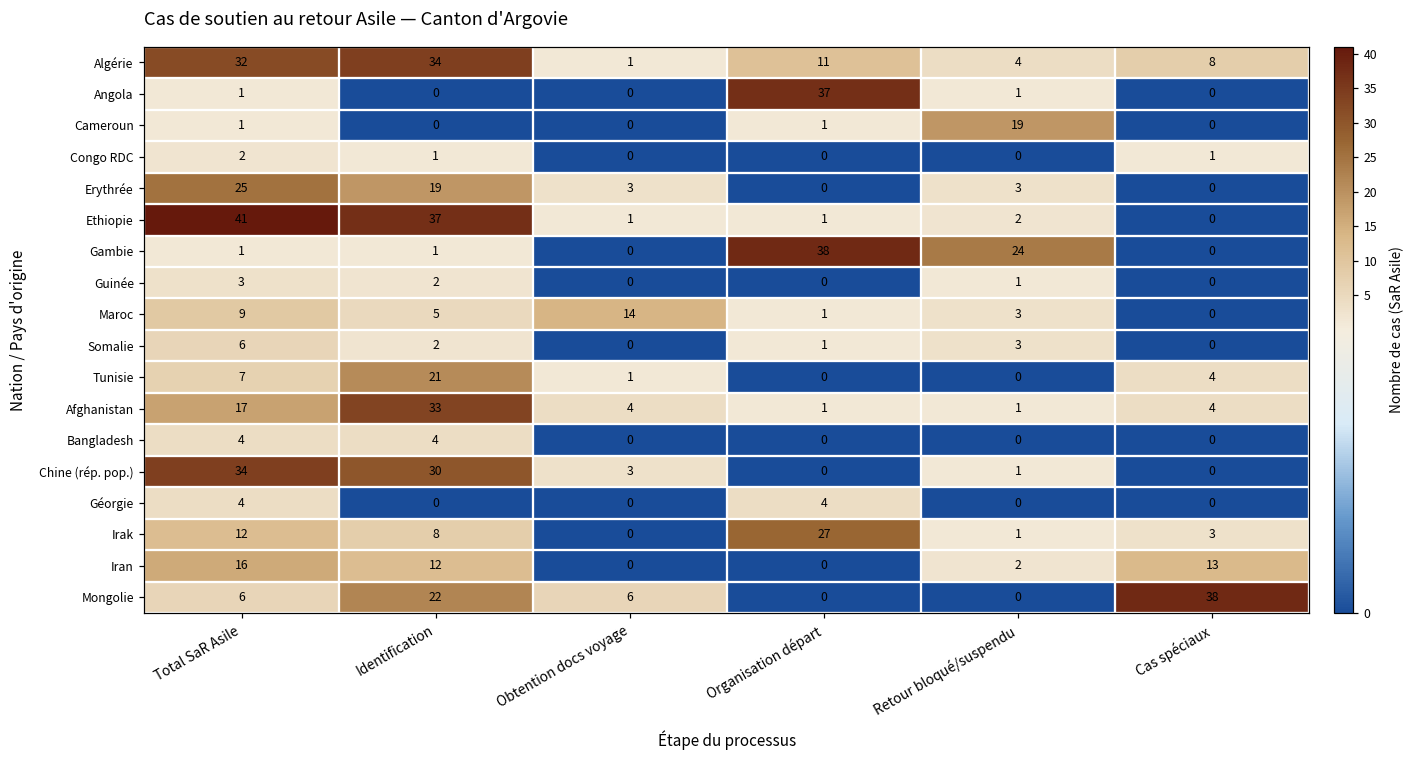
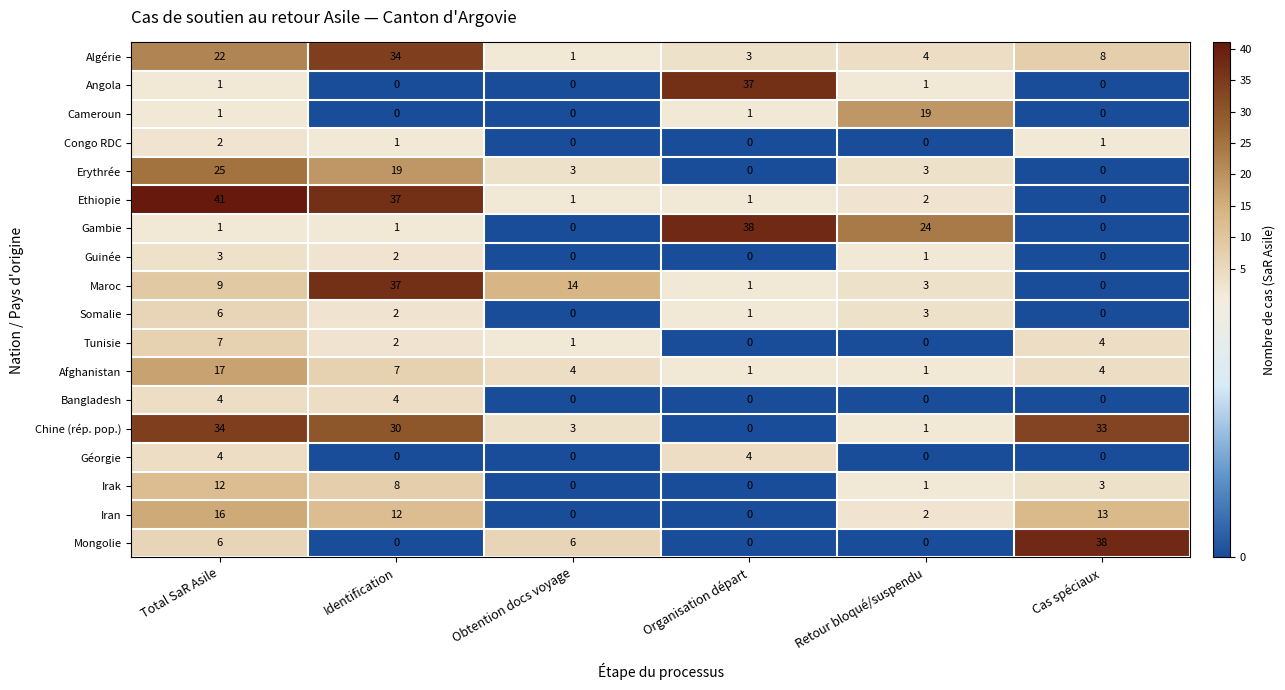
  {
    "Algérie": {
-     "Total SaR Asile": 32,
+     "Total SaR Asile": 22,
      "Identification": 34,
      "Obtention docs voyage": 1,
-     "Organisation départ": 11,
+     "Organisation départ": 3,
      "Retour bloqué/suspendu": 4,
      "Cas spéciaux": 8
    },
    "Angola": {
      "Total SaR Asile": 1,
      "Identification": 0,
      "Obtention docs voyage": 0,
      "Organisation départ": 37,
      "Retour bloqué/suspendu": 1,
      "Cas spéciaux": 0
    },
    "Cameroun": {
      "Total SaR Asile": 1,
      "Identification": 0,
      "Obtention docs voyage": 0,
      "Organisation départ": 1,
      "Retour bloqué/suspendu": 19,
      "Cas spéciaux": 0
    },
    "Congo RDC": {
      "Total SaR Asile": 2,
      "Identification": 1,
      "Obtention docs voyage": 0,
      "Organisation départ": 0,
      "Retour bloqué/suspendu": 0,
      "Cas spéciaux": 1
    },
    "Erythrée": {
      "Total SaR Asile": 25,
      "Identification": 19,
      "Obtention docs voyage": 3,
      "Organisation départ": 0,
      "Retour bloqué/suspendu": 3,
      "Cas spéciaux": 0
    },
    "Ethiopie": {
      "Total SaR Asile": 41,
      "Identification": 37,
      "Obtention docs voyage": 1,
      "Organisation départ": 1,
      "Retour bloqué/suspendu": 2,
      "Cas spéciaux": 0
    },
    "Gambie": {
      "Total SaR Asile": 1,
      "Identification": 1,
      "Obtention docs voyage": 0,
      "Organisation départ": 38,
      "Retour bloqué/suspendu": 24,
      "Cas spéciaux": 0
    },
    "Guinée": {
      "Total SaR Asile": 3,
      "Identification": 2,
      "Obtention docs voyage": 0,
      "Organisation départ": 0,
      "Retour bloqué/suspendu": 1,
      "Cas spéciaux": 0
    },
    "Maroc": {
      "Total SaR Asile": 9,
-     "Identification": 5,
+     "Identification": 37,
      "Obtention docs voyage": 14,
      "Organisation départ": 1,
      "Retour bloqué/suspendu": 3,
      "Cas spéciaux": 0
    },
    "Somalie": {
      "Total SaR Asile": 6,
      "Identification": 2,
      "Obtention docs voyage": 0,
      "Organisation départ": 1,
      "Retour bloqué/suspendu": 3,
      "Cas spéciaux": 0
    },
    "Tunisie": {
      "Total SaR Asile": 7,
-     "Identification": 21,
+     "Identification": 2,
      "Obtention docs voyage": 1,
      "Organisation départ": 0,
      "Retour bloqué/suspendu": 0,
      "Cas spéciaux": 4
    },
    "Afghanistan": {
      "Total SaR Asile": 17,
-     "Identification": 33,
+     "Identification": 7,
      "Obtention docs voyage": 4,
      "Organisation départ": 1,
      "Retour bloqué/suspendu": 1,
      "Cas spéciaux": 4
    },
    "Bangladesh": {
      "Total SaR Asile": 4,
      "Identification": 4,
      "Obtention docs voyage": 0,
      "Organisation départ": 0,
      "Retour bloqué/suspendu": 0,
      "Cas spéciaux": 0
    },
    "Chine (rép. pop.)": {
      "Total SaR Asile": 34,
      "Identification": 30,
      "Obtention docs voyage": 3,
      "Organisation départ": 0,
      "Retour bloqué/suspendu": 1,
-     "Cas spéciaux": 0
+     "Cas spéciaux": 33
    },
    "Géorgie": {
      "Total SaR Asile": 4,
      "Identification": 0,
      "Obtention docs voyage": 0,
      "Organisation départ": 4,
      "Retour bloqué/suspendu": 0,
      "Cas spéciaux": 0
    },
    "Irak": {
      "Total SaR Asile": 12,
      "Identification": 8,
      "Obtention docs voyage": 0,
-     "Organisation départ": 27,
+     "Organisation départ": 0,
      "Retour bloqué/suspendu": 1,
      "Cas spéciaux": 3
    },
    "Iran": {
      "Total SaR Asile": 16,
      "Identification": 12,
      "Obtention docs voyage": 0,
      "Organisation départ": 0,
      "Retour bloqué/suspendu": 2,
      "Cas spéciaux": 13
    },
    "Mongolie": {
      "Total SaR Asile": 6,
-     "Identification": 22,
+     "Identification": 0,
      "Obtention docs voyage": 6,
      "Organisation départ": 0,
      "Retour bloqué/suspendu": 0,
      "Cas spéciaux": 38
    }
  }
